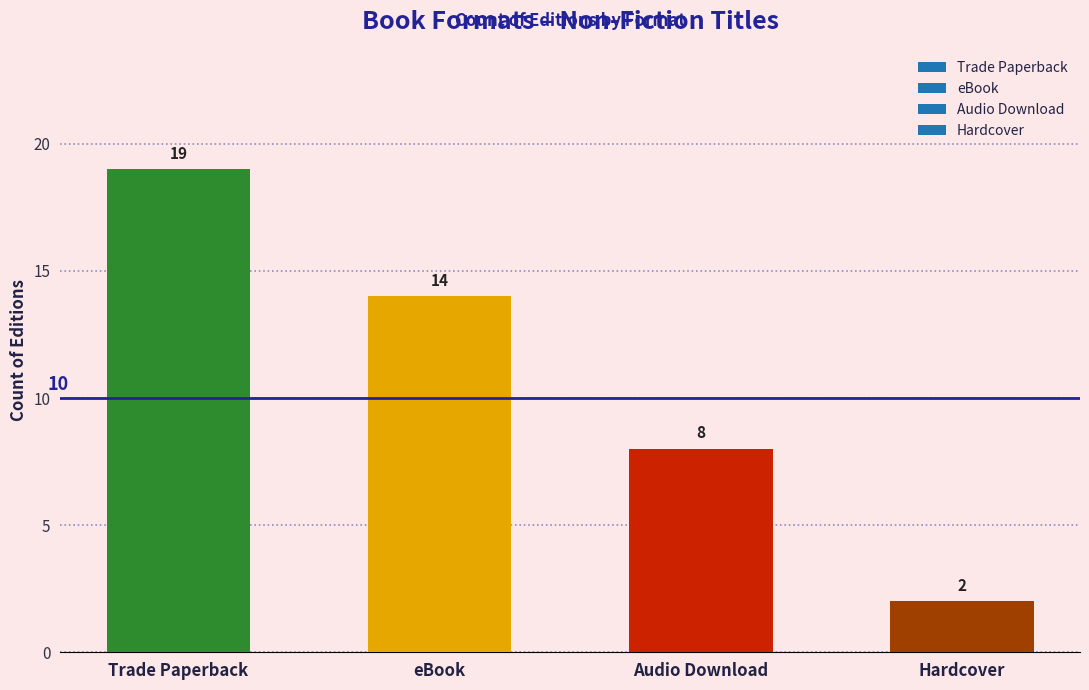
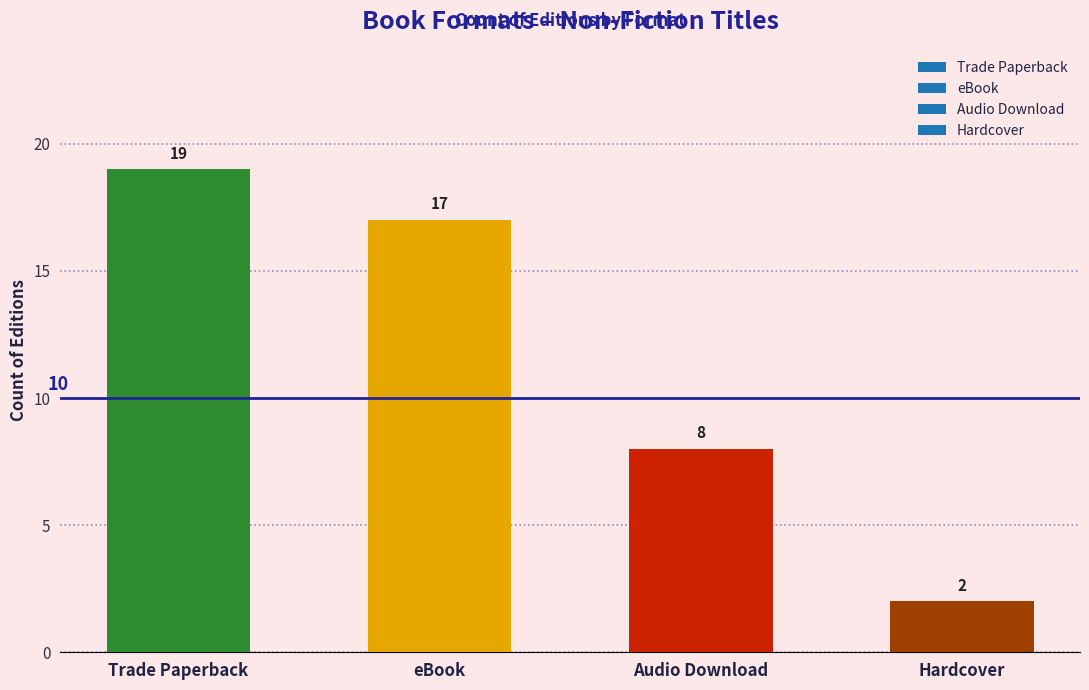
  {
    "Trade Paperback": 19,
-   "eBook": 14,
+   "eBook": 17,
    "Audio Download": 8,
    "Hardcover": 2
  }
